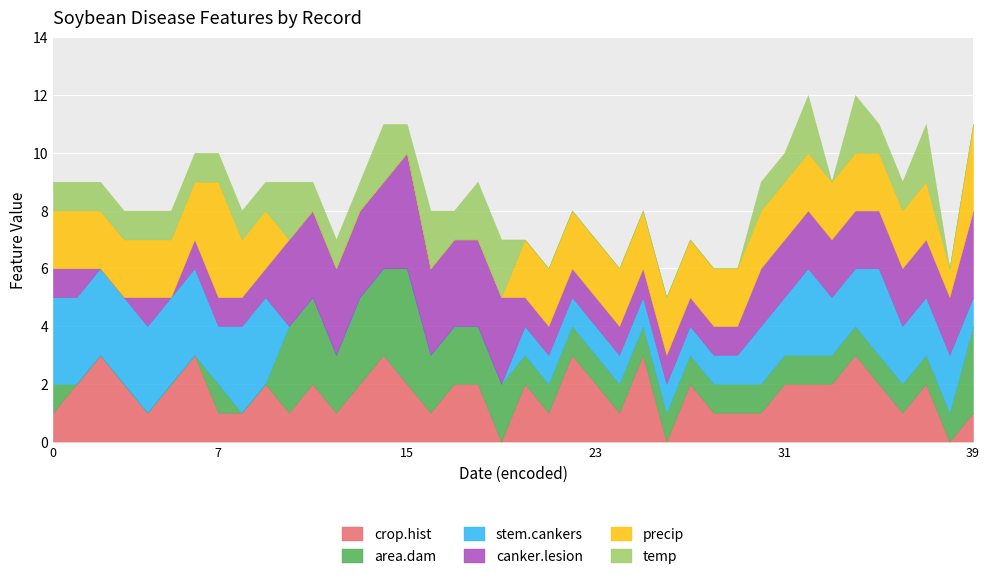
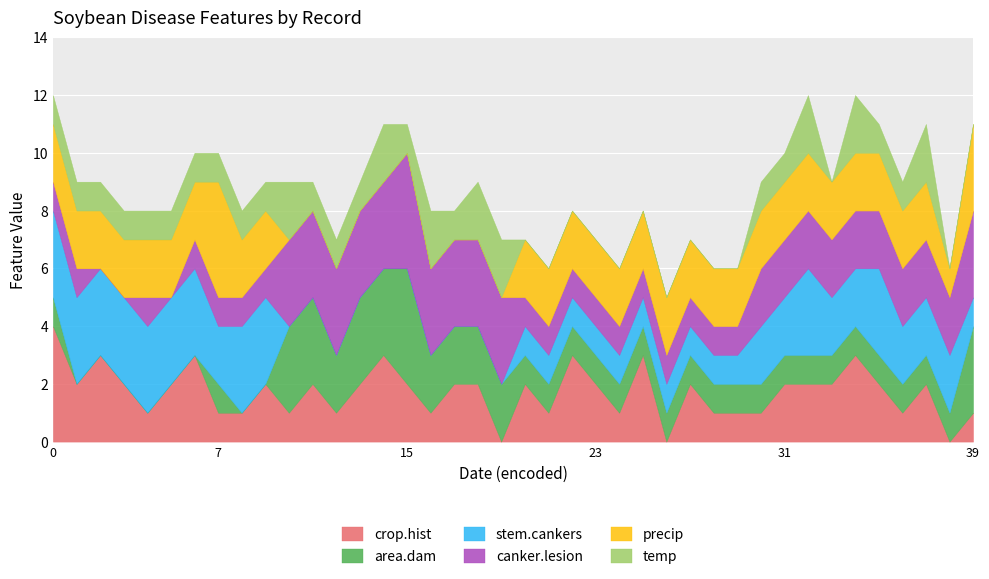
  {
    "crop.hist": {
-     "0": 1,
+     "0": 4,
      "7": 1,
      "15": 2,
      "23": 2,
      "31": 2,
      "39": 1
    },
    "area.dam": {
      "0": 1,
      "7": 1,
      "23": 1,
      "31": 1,
      "39": 3
    },
    "stem.cankers": {
      "0": 3,
      "7": 2,
      "23": 1,
      "31": 2,
      "39": 1
    },
    "canker.lesion": {
      "0": 1,
      "7": 1,
      "23": 1,
      "31": 2,
      "39": 3
    },
    "precip": {
      "0": 2,
      "7": 4,
      "31": 2
    },
    "temp": {
      "0": 1,
      "7": 1,
      "15": 1,
      "31": 1
    }
  }
